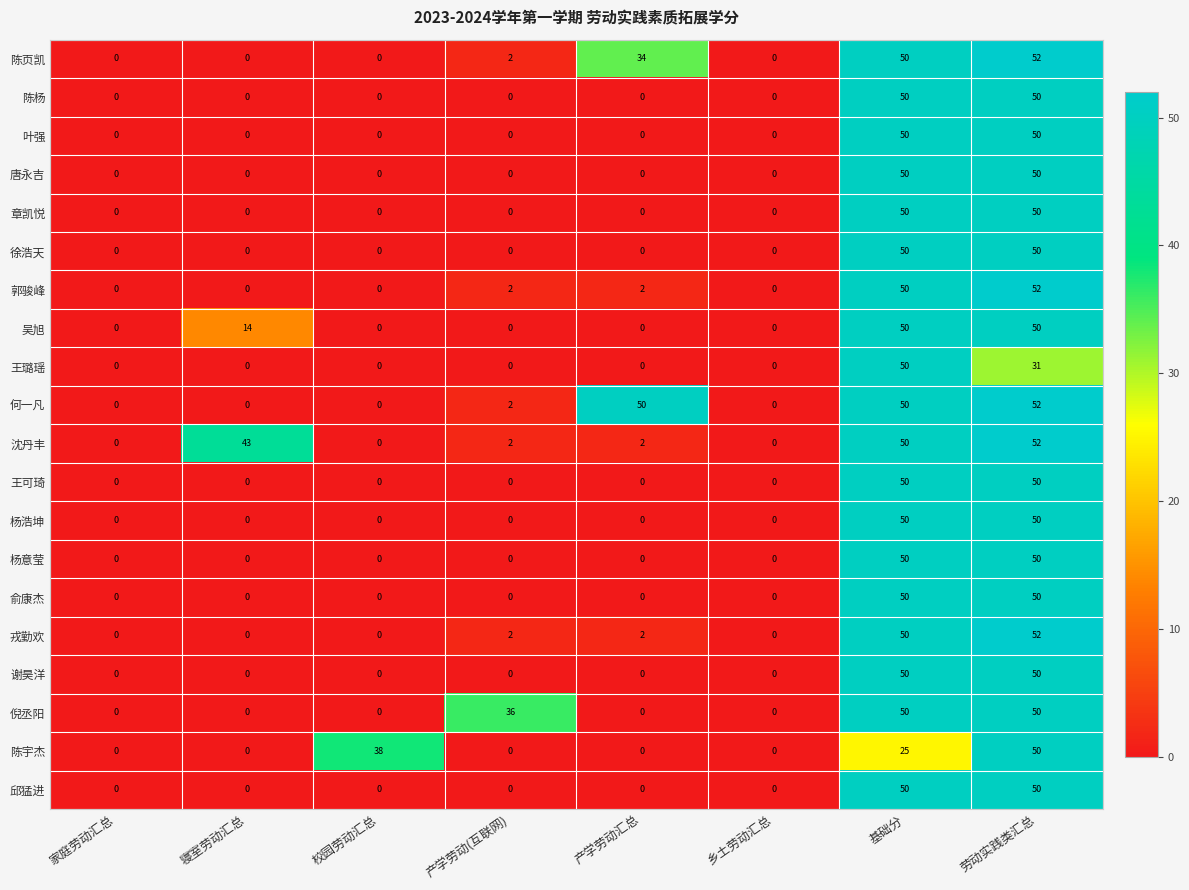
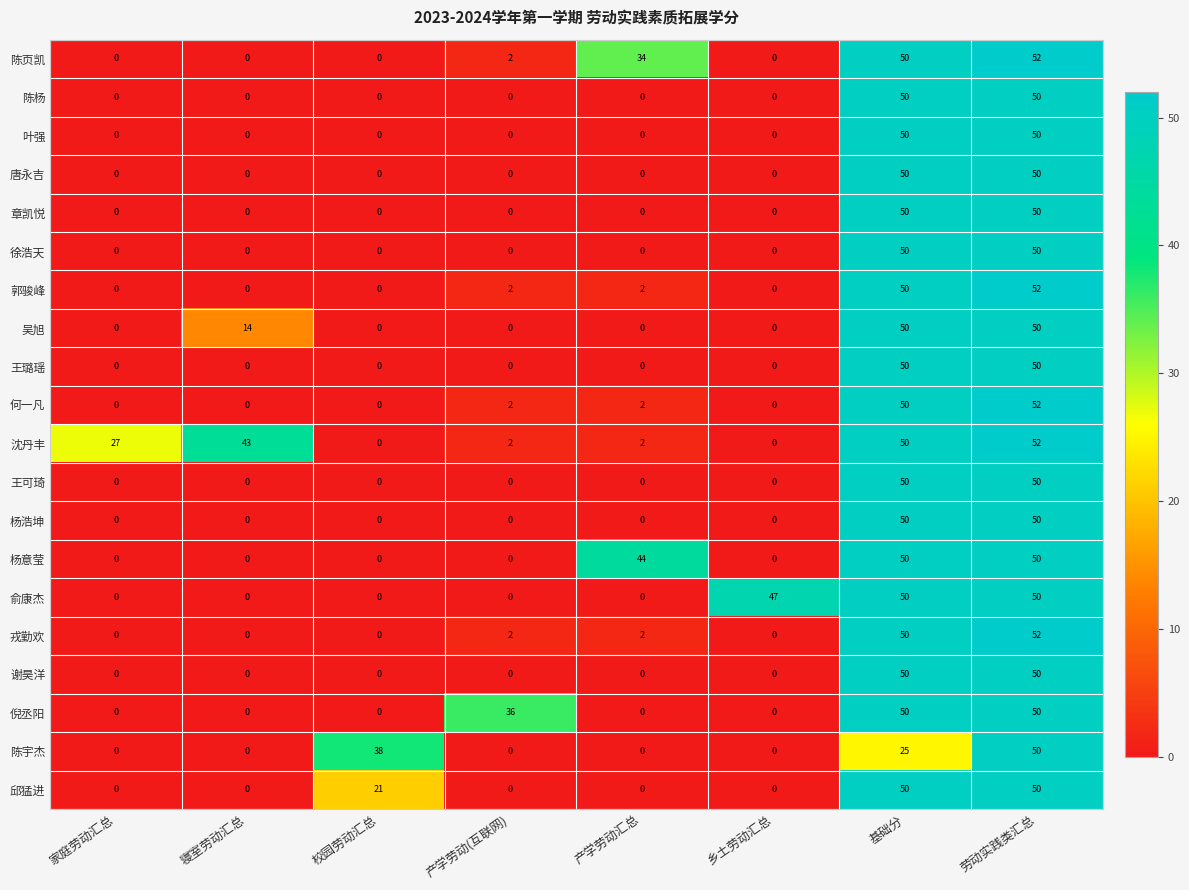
  {
    "陈页凯": {
      "家庭劳动汇总": 0,
      "寝室劳动汇总": 0,
      "校园劳动汇总": 0,
      "产学劳动(互联网)": 2,
      "产学劳动汇总": 34,
      "乡土劳动汇总": 0,
      "基础分": 50,
      "劳动实践类汇总": 52
    },
    "陈杨": {
      "家庭劳动汇总": 0,
      "寝室劳动汇总": 0,
      "校园劳动汇总": 0,
      "产学劳动(互联网)": 0,
      "产学劳动汇总": 0,
      "乡土劳动汇总": 0,
      "基础分": 50,
      "劳动实践类汇总": 50
    },
    "叶强": {
      "家庭劳动汇总": 0,
      "寝室劳动汇总": 0,
      "校园劳动汇总": 0,
      "产学劳动(互联网)": 0,
      "产学劳动汇总": 0,
      "乡土劳动汇总": 0,
      "基础分": 50,
      "劳动实践类汇总": 50
    },
    "唐永吉": {
      "家庭劳动汇总": 0,
      "寝室劳动汇总": 0,
      "校园劳动汇总": 0,
      "产学劳动(互联网)": 0,
      "产学劳动汇总": 0,
      "乡土劳动汇总": 0,
      "基础分": 50,
      "劳动实践类汇总": 50
    },
    "章凯悦": {
      "家庭劳动汇总": 0,
      "寝室劳动汇总": 0,
      "校园劳动汇总": 0,
      "产学劳动(互联网)": 0,
      "产学劳动汇总": 0,
      "乡土劳动汇总": 0,
      "基础分": 50,
      "劳动实践类汇总": 50
    },
    "徐浩天": {
      "家庭劳动汇总": 0,
      "寝室劳动汇总": 0,
      "校园劳动汇总": 0,
      "产学劳动(互联网)": 0,
      "产学劳动汇总": 0,
      "乡土劳动汇总": 0,
      "基础分": 50,
      "劳动实践类汇总": 50
    },
    "郭骏峰": {
      "家庭劳动汇总": 0,
      "寝室劳动汇总": 0,
      "校园劳动汇总": 0,
      "产学劳动(互联网)": 2,
      "产学劳动汇总": 2,
      "乡土劳动汇总": 0,
      "基础分": 50,
      "劳动实践类汇总": 52
    },
    "吴旭": {
      "家庭劳动汇总": 0,
      "寝室劳动汇总": 14,
      "校园劳动汇总": 0,
      "产学劳动(互联网)": 0,
      "产学劳动汇总": 0,
      "乡土劳动汇总": 0,
      "基础分": 50,
      "劳动实践类汇总": 50
    },
    "王璐瑶": {
      "家庭劳动汇总": 0,
      "寝室劳动汇总": 0,
      "校园劳动汇总": 0,
      "产学劳动(互联网)": 0,
      "产学劳动汇总": 0,
      "乡土劳动汇总": 0,
      "基础分": 50,
-     "劳动实践类汇总": 31
+     "劳动实践类汇总": 50
    },
    "何一凡": {
      "家庭劳动汇总": 0,
      "寝室劳动汇总": 0,
      "校园劳动汇总": 0,
      "产学劳动(互联网)": 2,
-     "产学劳动汇总": 50,
+     "产学劳动汇总": 2,
      "乡土劳动汇总": 0,
      "基础分": 50,
      "劳动实践类汇总": 52
    },
    "沈丹丰": {
-     "家庭劳动汇总": 0,
+     "家庭劳动汇总": 27,
      "寝室劳动汇总": 43,
      "校园劳动汇总": 0,
      "产学劳动(互联网)": 2,
      "产学劳动汇总": 2,
      "乡土劳动汇总": 0,
      "基础分": 50,
      "劳动实践类汇总": 52
    },
    "王可琦": {
      "家庭劳动汇总": 0,
      "寝室劳动汇总": 0,
      "校园劳动汇总": 0,
      "产学劳动(互联网)": 0,
      "产学劳动汇总": 0,
      "乡土劳动汇总": 0,
      "基础分": 50,
      "劳动实践类汇总": 50
    },
    "杨浩坤": {
      "家庭劳动汇总": 0,
      "寝室劳动汇总": 0,
      "校园劳动汇总": 0,
      "产学劳动(互联网)": 0,
      "产学劳动汇总": 0,
      "乡土劳动汇总": 0,
      "基础分": 50,
      "劳动实践类汇总": 50
    },
    "杨意莹": {
      "家庭劳动汇总": 0,
      "寝室劳动汇总": 0,
      "校园劳动汇总": 0,
      "产学劳动(互联网)": 0,
-     "产学劳动汇总": 0,
+     "产学劳动汇总": 44,
      "乡土劳动汇总": 0,
      "基础分": 50,
      "劳动实践类汇总": 50
    },
    "俞康杰": {
      "家庭劳动汇总": 0,
      "寝室劳动汇总": 0,
      "校园劳动汇总": 0,
      "产学劳动(互联网)": 0,
      "产学劳动汇总": 0,
-     "乡土劳动汇总": 0,
+     "乡土劳动汇总": 47,
      "基础分": 50,
      "劳动实践类汇总": 50
    },
    "戎勤欢": {
      "家庭劳动汇总": 0,
      "寝室劳动汇总": 0,
      "校园劳动汇总": 0,
      "产学劳动(互联网)": 2,
      "产学劳动汇总": 2,
      "乡土劳动汇总": 0,
      "基础分": 50,
      "劳动实践类汇总": 52
    },
    "谢昊洋": {
      "家庭劳动汇总": 0,
      "寝室劳动汇总": 0,
      "校园劳动汇总": 0,
      "产学劳动(互联网)": 0,
      "产学劳动汇总": 0,
      "乡土劳动汇总": 0,
      "基础分": 50,
      "劳动实践类汇总": 50
    },
    "倪丞阳": {
      "家庭劳动汇总": 0,
      "寝室劳动汇总": 0,
      "校园劳动汇总": 0,
      "产学劳动(互联网)": 36,
      "产学劳动汇总": 0,
      "乡土劳动汇总": 0,
      "基础分": 50,
      "劳动实践类汇总": 50
    },
    "陈宇杰": {
      "家庭劳动汇总": 0,
      "寝室劳动汇总": 0,
      "校园劳动汇总": 38,
      "产学劳动(互联网)": 0,
      "产学劳动汇总": 0,
      "乡土劳动汇总": 0,
      "基础分": 25,
      "劳动实践类汇总": 50
    },
    "邱猛进": {
      "家庭劳动汇总": 0,
      "寝室劳动汇总": 0,
-     "校园劳动汇总": 0,
+     "校园劳动汇总": 21,
      "产学劳动(互联网)": 0,
      "产学劳动汇总": 0,
      "乡土劳动汇总": 0,
      "基础分": 50,
      "劳动实践类汇总": 50
    }
  }
